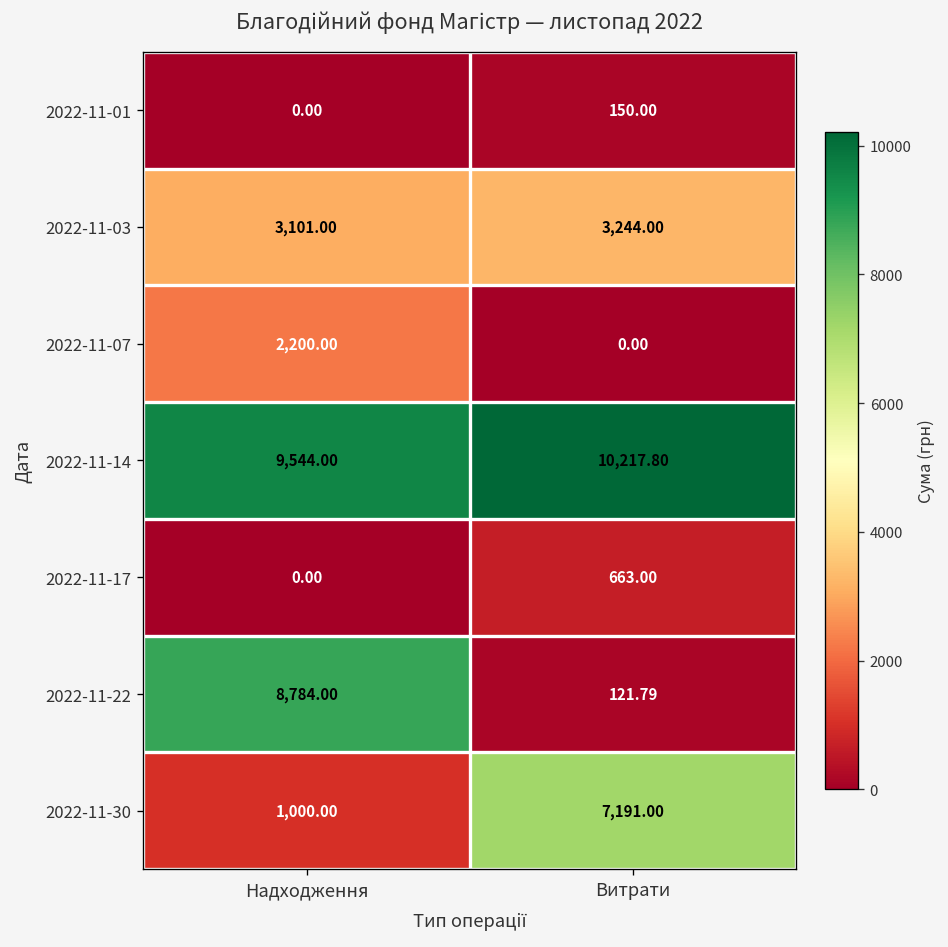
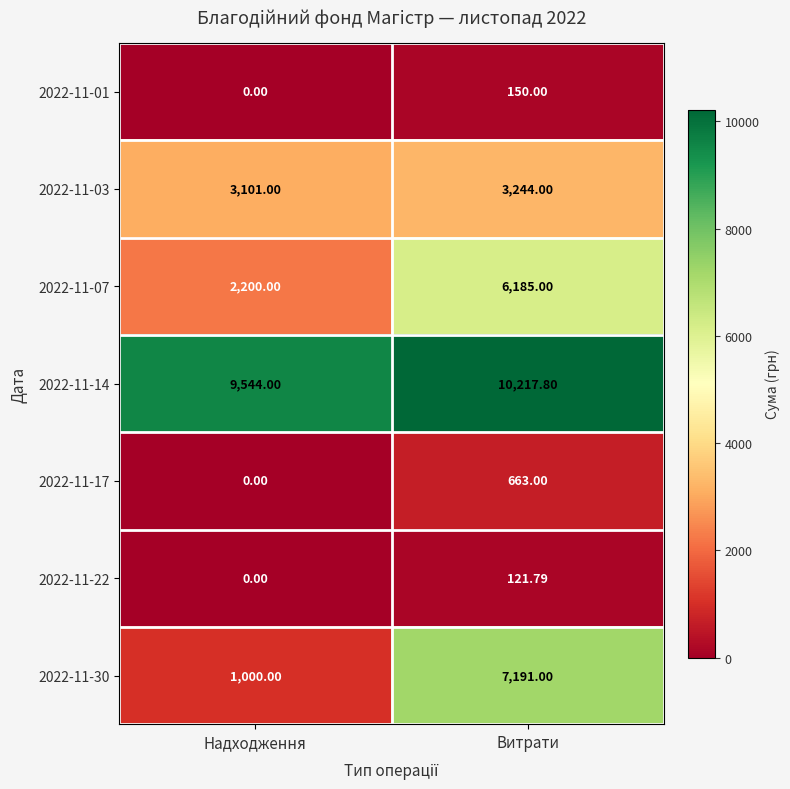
  {
    "2022-11-01": {
      "Надходження": "0.00",
      "Витрати": "150.00"
    },
    "2022-11-03": {
      "Надходження": "3,101.00",
      "Витрати": "3,244.00"
    },
    "2022-11-07": {
      "Надходження": "2,200.00",
-     "Витрати": "0.00"
+     "Витрати": "6,185.00"
    },
    "2022-11-14": {
      "Надходження": "9,544.00",
      "Витрати": "10,217.80"
    },
    "2022-11-17": {
      "Надходження": "0.00",
      "Витрати": "663.00"
    },
    "2022-11-22": {
-     "Надходження": "8,784.00",
+     "Надходження": "0.00",
      "Витрати": "121.79"
    },
    "2022-11-30": {
      "Надходження": "1,000.00",
      "Витрати": "7,191.00"
    }
  }
